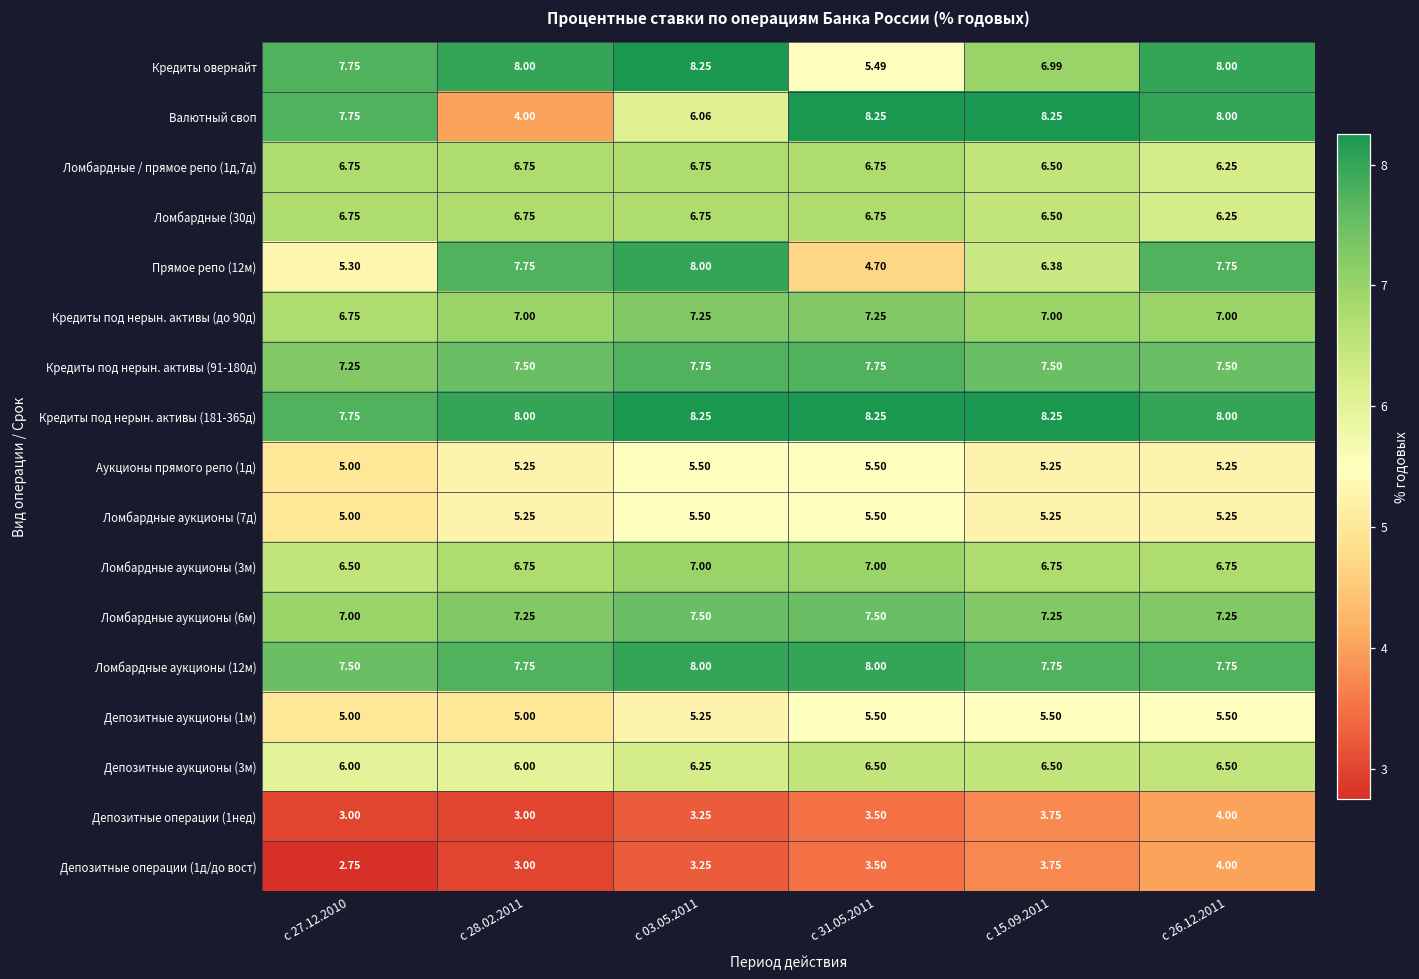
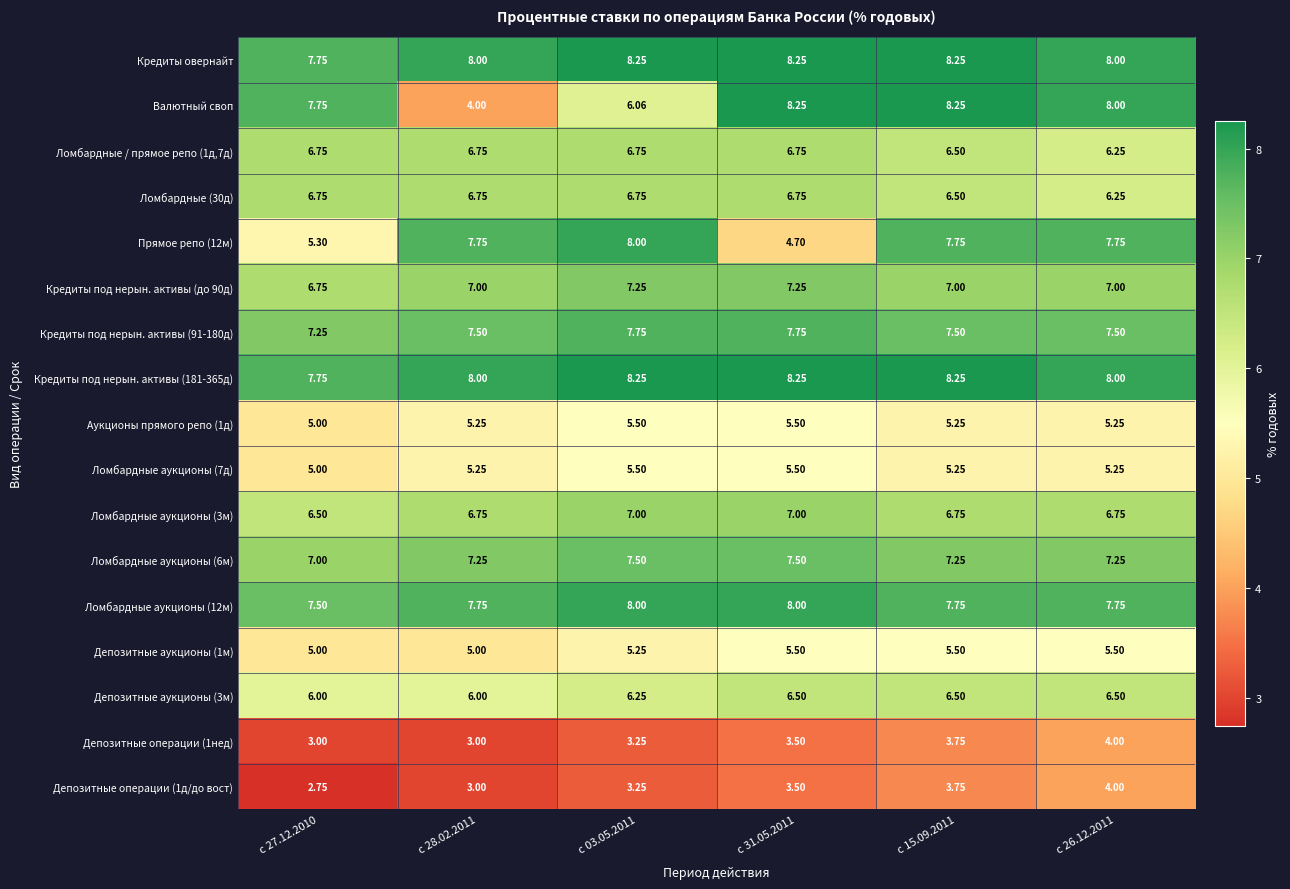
  {
    "Кредиты овернайт": {
      "с 27.12.2010": 7.75,
      "с 28.02.2011": 8.00,
      "с 03.05.2011": 8.25,
-     "с 31.05.2011": 5.49,
-     "с 15.09.2011": 6.99,
+     "с 31.05.2011": 8.25,
+     "с 15.09.2011": 8.25,
      "с 26.12.2011": 8.00
    },
    "Валютный своп": {
      "с 27.12.2010": 7.75,
      "с 28.02.2011": 4.00,
      "с 03.05.2011": 6.06,
      "с 31.05.2011": 8.25,
      "с 15.09.2011": 8.25,
      "с 26.12.2011": 8.00
    },
    "Ломбардные / прямое репо (1д,7д)": {
      "с 27.12.2010": 6.75,
      "с 28.02.2011": 6.75,
      "с 03.05.2011": 6.75,
      "с 31.05.2011": 6.75,
      "с 15.09.2011": 6.50,
      "с 26.12.2011": 6.25
    },
    "Ломбардные (30д)": {
      "с 27.12.2010": 6.75,
      "с 28.02.2011": 6.75,
      "с 03.05.2011": 6.75,
      "с 31.05.2011": 6.75,
      "с 15.09.2011": 6.50,
      "с 26.12.2011": 6.25
    },
    "Прямое репо (12м)": {
      "с 27.12.2010": 5.30,
      "с 28.02.2011": 7.75,
      "с 03.05.2011": 8.00,
      "с 31.05.2011": 4.70,
-     "с 15.09.2011": 6.38,
+     "с 15.09.2011": 7.75,
      "с 26.12.2011": 7.75
    },
    "Кредиты под нерын. активы (до 90д)": {
      "с 27.12.2010": 6.75,
      "с 28.02.2011": 7.00,
      "с 03.05.2011": 7.25,
      "с 31.05.2011": 7.25,
      "с 15.09.2011": 7.00,
      "с 26.12.2011": 7.00
    },
    "Кредиты под нерын. активы (91-180д)": {
      "с 27.12.2010": 7.25,
      "с 28.02.2011": 7.50,
      "с 03.05.2011": 7.75,
      "с 31.05.2011": 7.75,
      "с 15.09.2011": 7.50,
      "с 26.12.2011": 7.50
    },
    "Кредиты под нерын. активы (181-365д)": {
      "с 27.12.2010": 7.75,
      "с 28.02.2011": 8.00,
      "с 03.05.2011": 8.25,
      "с 31.05.2011": 8.25,
      "с 15.09.2011": 8.25,
      "с 26.12.2011": 8.00
    },
    "Аукционы прямого репо (1д)": {
      "с 27.12.2010": 5.00,
      "с 28.02.2011": 5.25,
      "с 03.05.2011": 5.50,
      "с 31.05.2011": 5.50,
      "с 15.09.2011": 5.25,
      "с 26.12.2011": 5.25
    },
    "Ломбардные аукционы (7д)": {
      "с 27.12.2010": 5.00,
      "с 28.02.2011": 5.25,
      "с 03.05.2011": 5.50,
      "с 31.05.2011": 5.50,
      "с 15.09.2011": 5.25,
      "с 26.12.2011": 5.25
    },
    "Ломбардные аукционы (3м)": {
      "с 27.12.2010": 6.50,
      "с 28.02.2011": 6.75,
      "с 03.05.2011": 7.00,
      "с 31.05.2011": 7.00,
      "с 15.09.2011": 6.75,
      "с 26.12.2011": 6.75
    },
    "Ломбардные аукционы (6м)": {
      "с 27.12.2010": 7.00,
      "с 28.02.2011": 7.25,
      "с 03.05.2011": 7.50,
      "с 31.05.2011": 7.50,
      "с 15.09.2011": 7.25,
      "с 26.12.2011": 7.25
    },
    "Ломбардные аукционы (12м)": {
      "с 27.12.2010": 7.50,
      "с 28.02.2011": 7.75,
      "с 03.05.2011": 8.00,
      "с 31.05.2011": 8.00,
      "с 15.09.2011": 7.75,
      "с 26.12.2011": 7.75
    },
    "Депозитные аукционы (1м)": {
      "с 27.12.2010": 5.00,
      "с 28.02.2011": 5.00,
      "с 03.05.2011": 5.25,
      "с 31.05.2011": 5.50,
      "с 15.09.2011": 5.50,
      "с 26.12.2011": 5.50
    },
    "Депозитные аукционы (3м)": {
      "с 27.12.2010": 6.00,
      "с 28.02.2011": 6.00,
      "с 03.05.2011": 6.25,
      "с 31.05.2011": 6.50,
      "с 15.09.2011": 6.50,
      "с 26.12.2011": 6.50
    },
    "Депозитные операции (1нед)": {
      "с 27.12.2010": 3.00,
      "с 28.02.2011": 3.00,
      "с 03.05.2011": 3.25,
      "с 31.05.2011": 3.50,
      "с 15.09.2011": 3.75,
      "с 26.12.2011": 4.00
    },
    "Депозитные операции (1д/до вост)": {
      "с 27.12.2010": 2.75,
      "с 28.02.2011": 3.00,
      "с 03.05.2011": 3.25,
      "с 31.05.2011": 3.50,
      "с 15.09.2011": 3.75,
      "с 26.12.2011": 4.00
    }
  }
